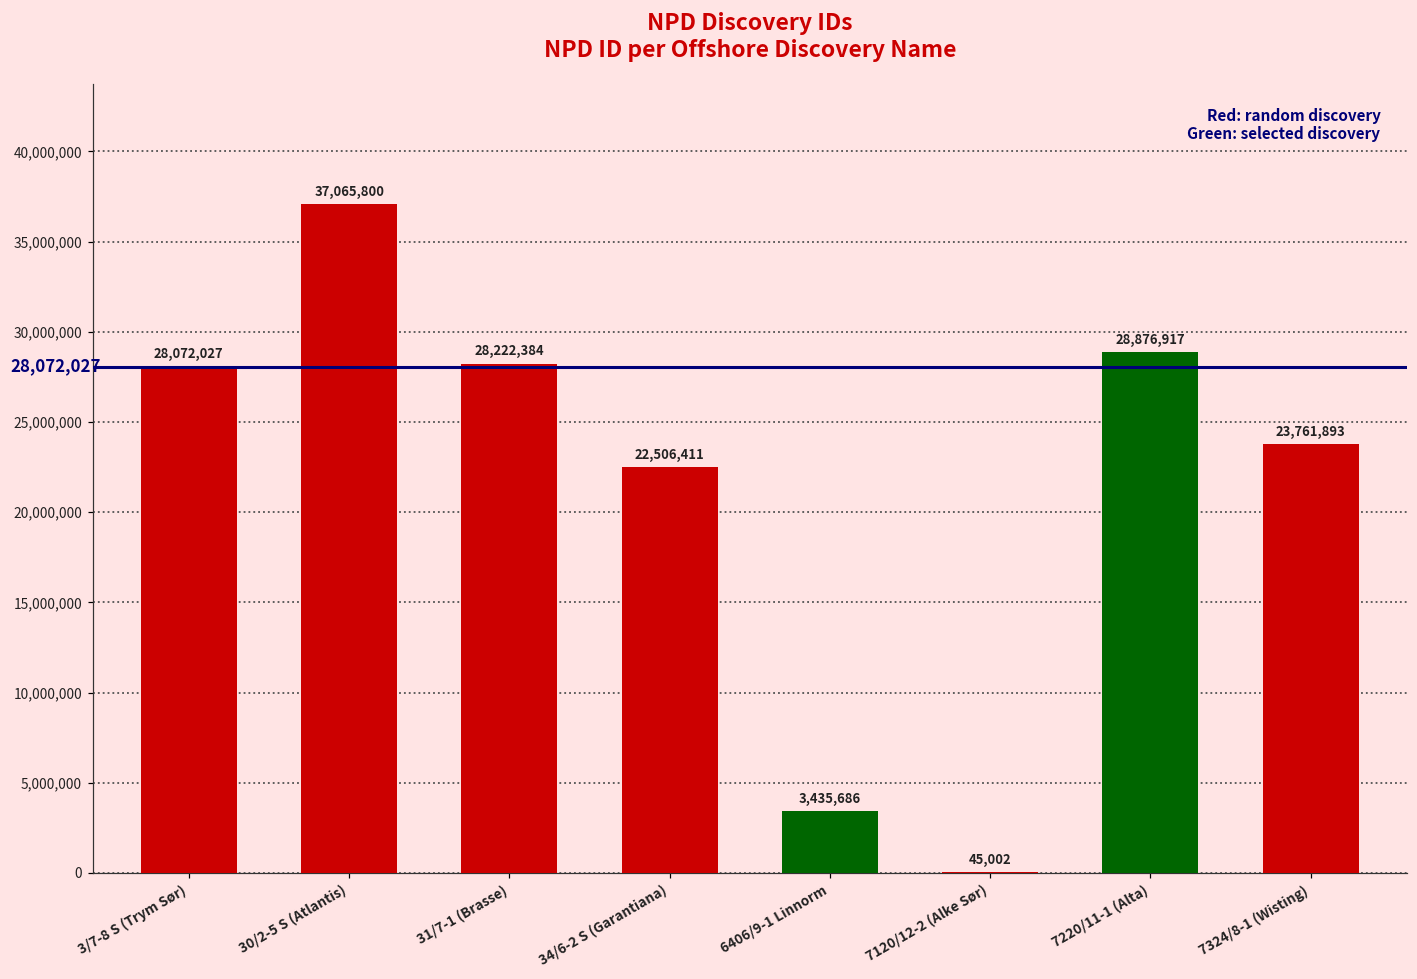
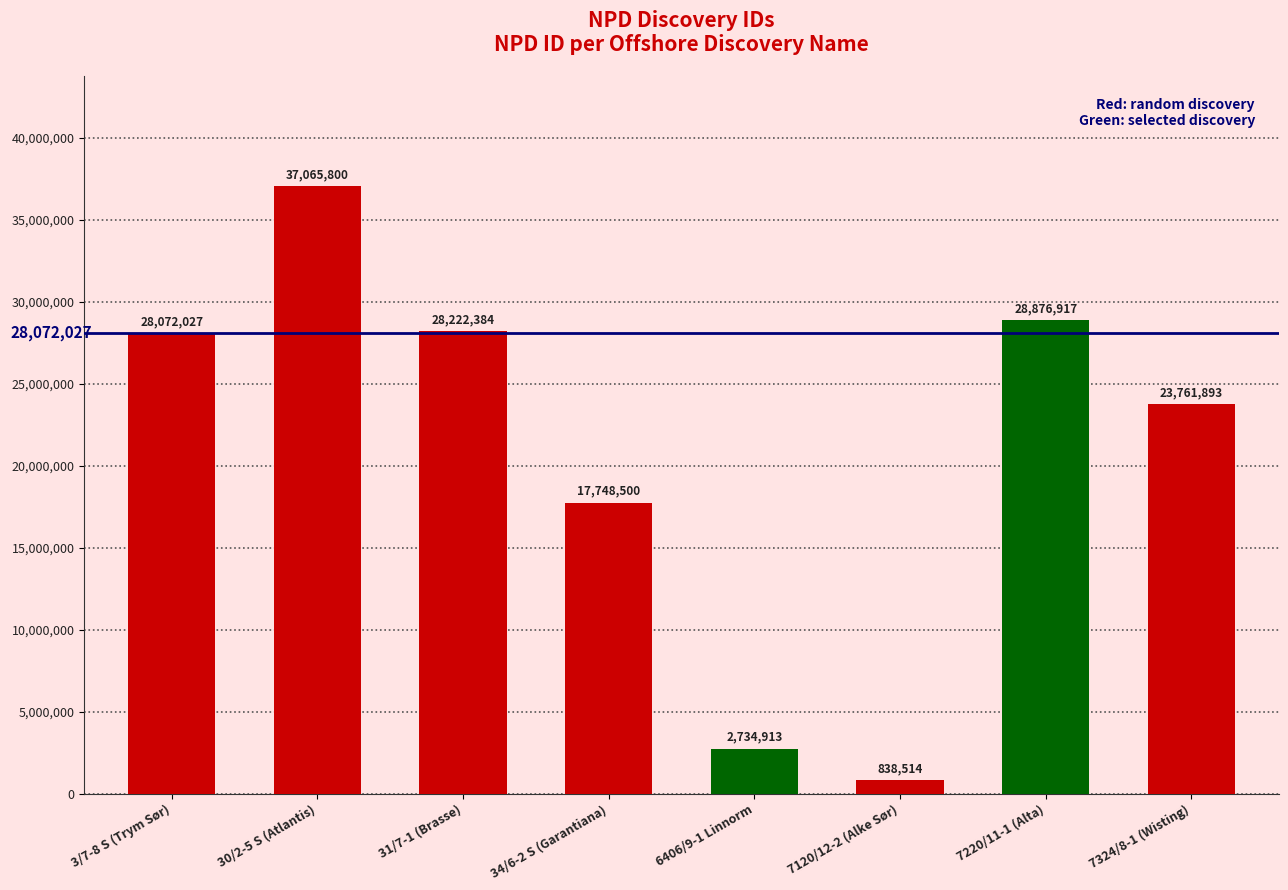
  {
    "3/7-8 S (Trym Sør)": "28,072,027",
    "30/2-5 S (Atlantis)": "37,065,800",
    "31/7-1 (Brasse)": "28,222,384",
-   "34/6-2 S (Garantiana)": "22,506,411",
-   "6406/9-1 Linnorm": "3,435,686",
-   "7120/12-2 (Alke Sør)": "45,002",
+   "34/6-2 S (Garantiana)": "17,748,500",
+   "6406/9-1 Linnorm": "2,734,913",
+   "7120/12-2 (Alke Sør)": "838,514",
    "7220/11-1 (Alta)": "28,876,917",
    "7324/8-1 (Wisting)": "23,761,893"
  }
